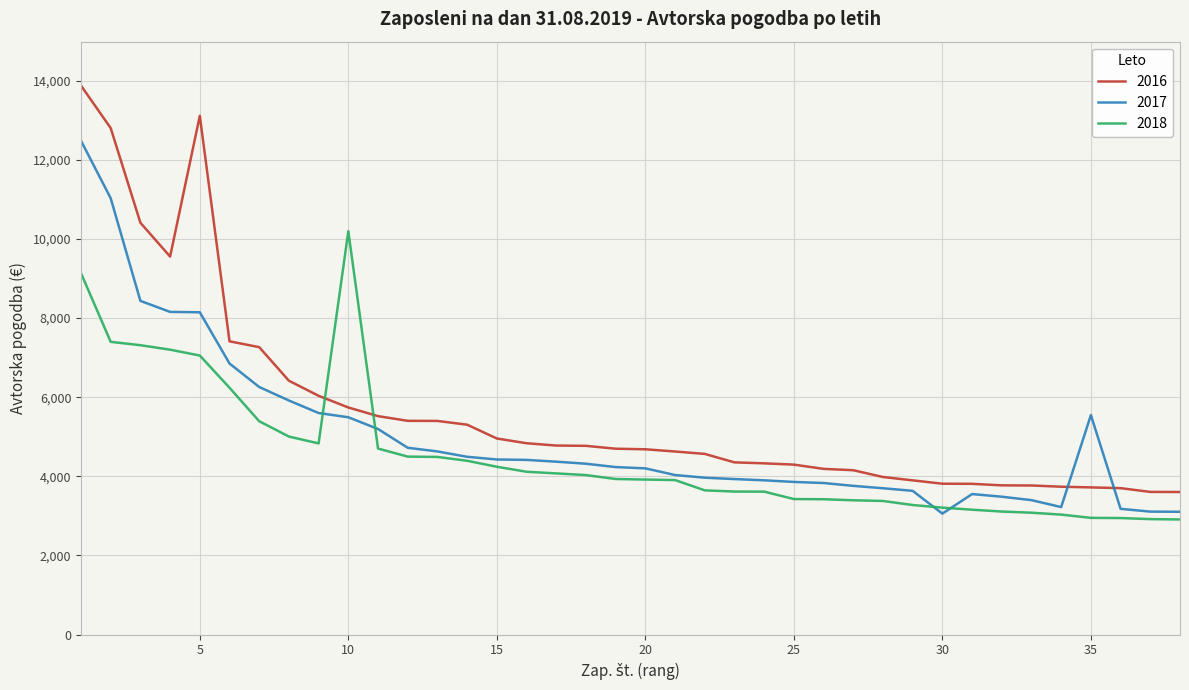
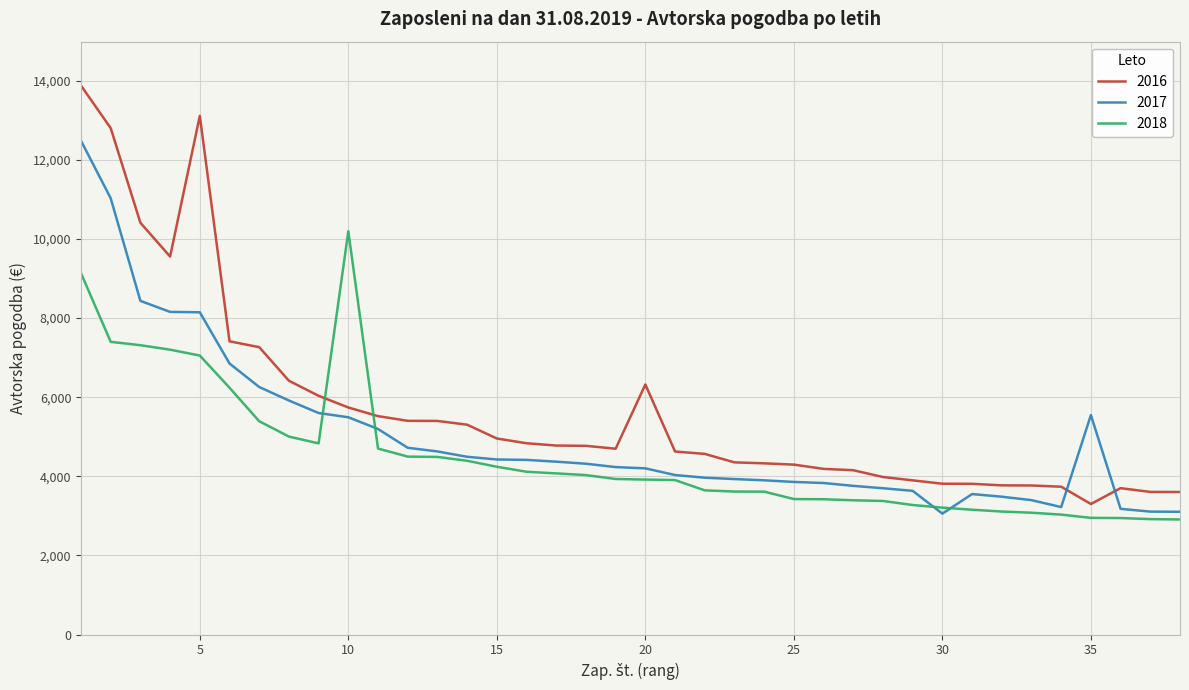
  {
    "2016": {
      "5": "13,100",
      "10": "5,700",
      "15": "5,000",
-     "20": "4,700",
+     "20": "6,300",
      "25": "4,300",
      "30": "3,800",
-     "35": "3,700"
+     "35": "3,300"
    },
    "2017": {
      "5": "8,100",
      "10": "5,500",
      "15": "4,400",
      "20": "4,200",
      "25": "3,900",
      "30": "3,100",
      "35": "5,500"
    },
    "2018": {
      "5": "7,100",
      "10": "10,200",
      "15": "4,200",
      "20": "3,900",
      "25": "3,400",
      "30": "3,200",
      "35": "2,900"
    }
  }
